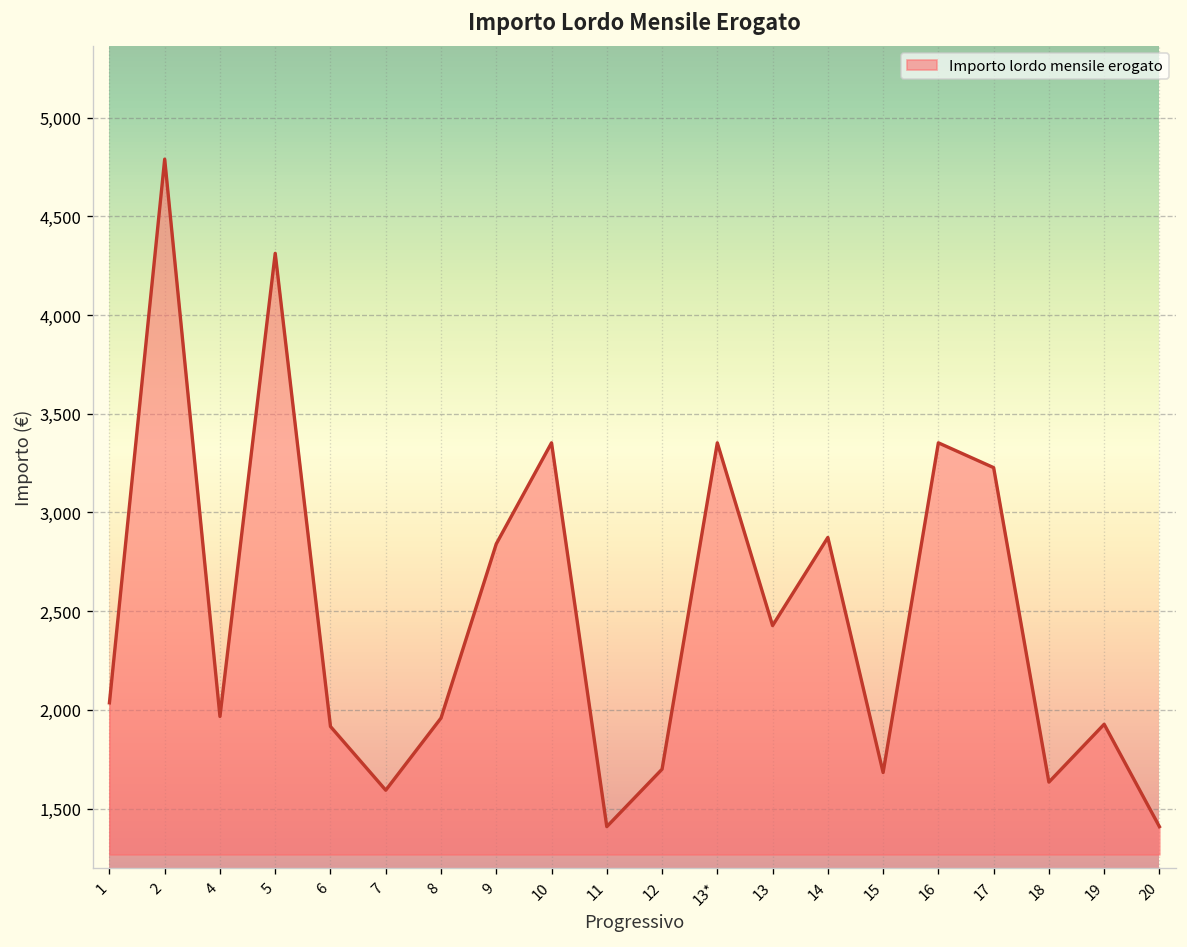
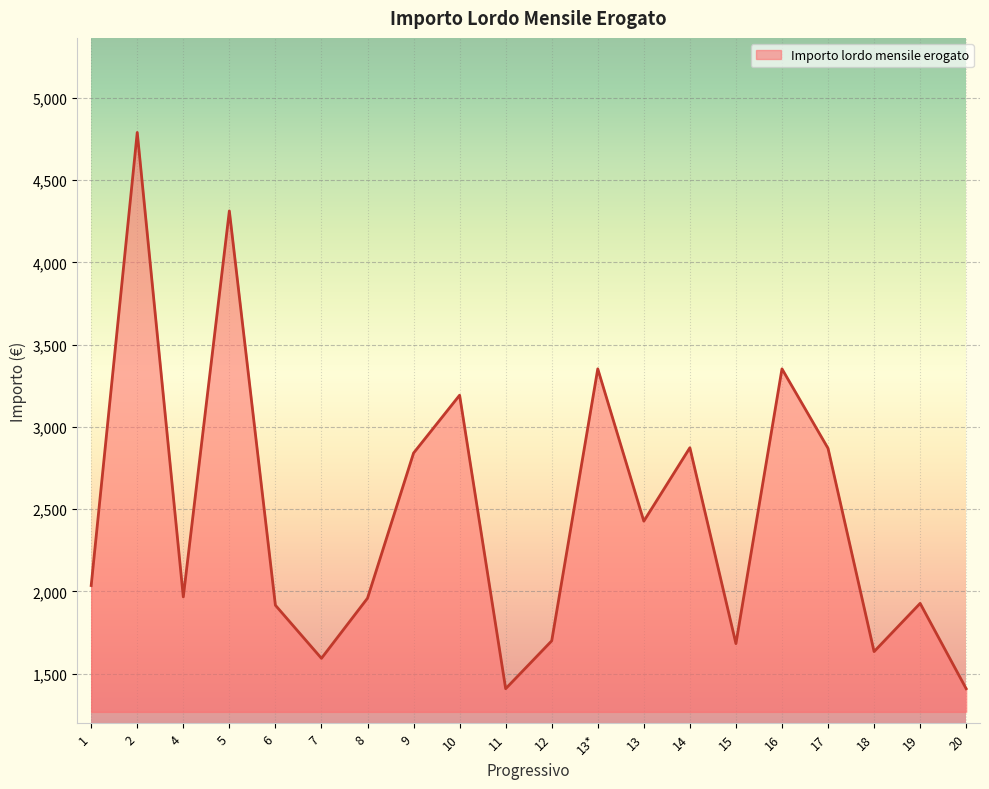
  {
    "1": "2,040",
    "2": "4,790",
    "4": "1,970",
    "5": "4,310",
    "6": "1,920",
    "7": "1,590",
    "8": "1,960",
    "9": "2,840",
-   "10": "3,350",
+   "10": "3,190",
    "11": "1,410",
    "12": "1,700",
    "13*": "3,350",
    "13": "2,430",
    "14": "2,870",
    "15": "1,680",
    "16": "3,350",
-   "17": "3,230",
+   "17": "2,870",
    "18": "1,630",
    "19": "1,930",
    "20": "1,410"
  }
